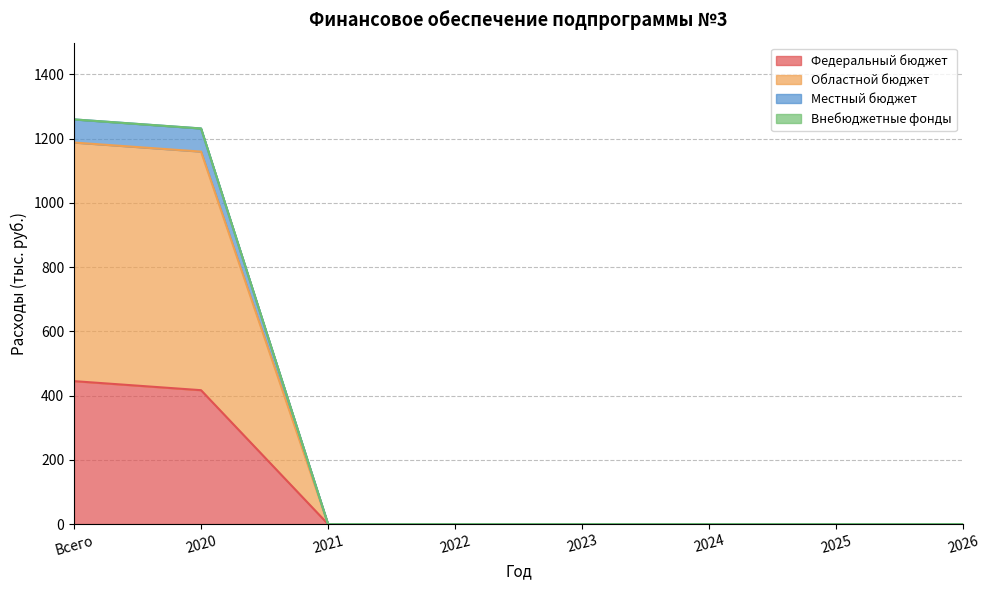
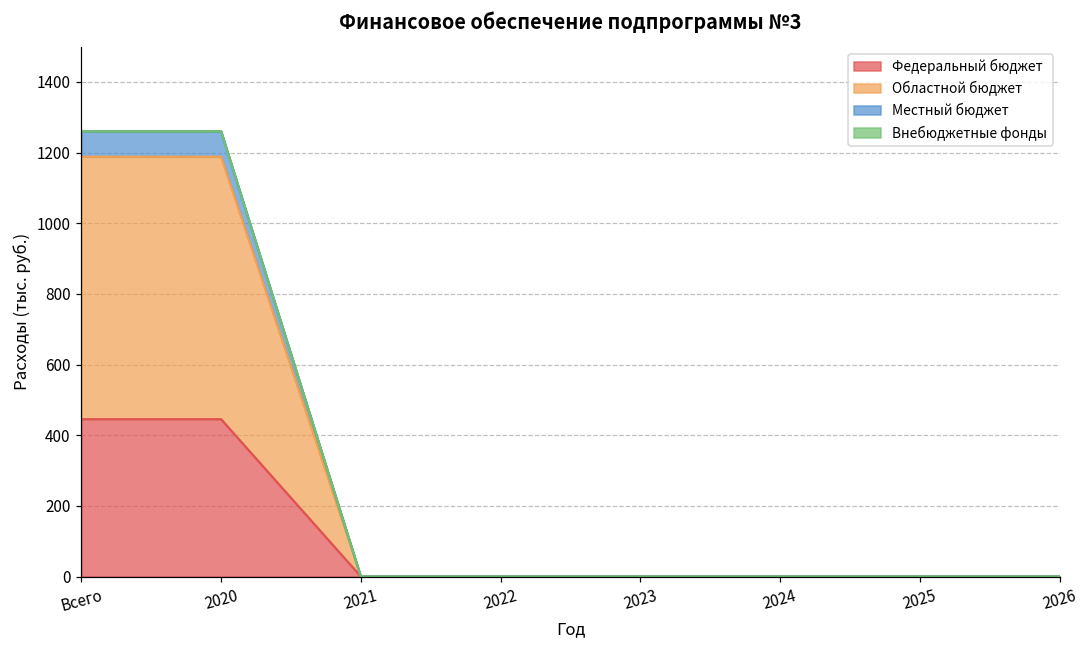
  {
    "Федеральный бюджет": {
      "Всего": 450,
-     "2020": 420
+     "2020": 450
    },
    "Областной бюджет": {
      "Всего": 740,
      "2020": 740
    }
  }
